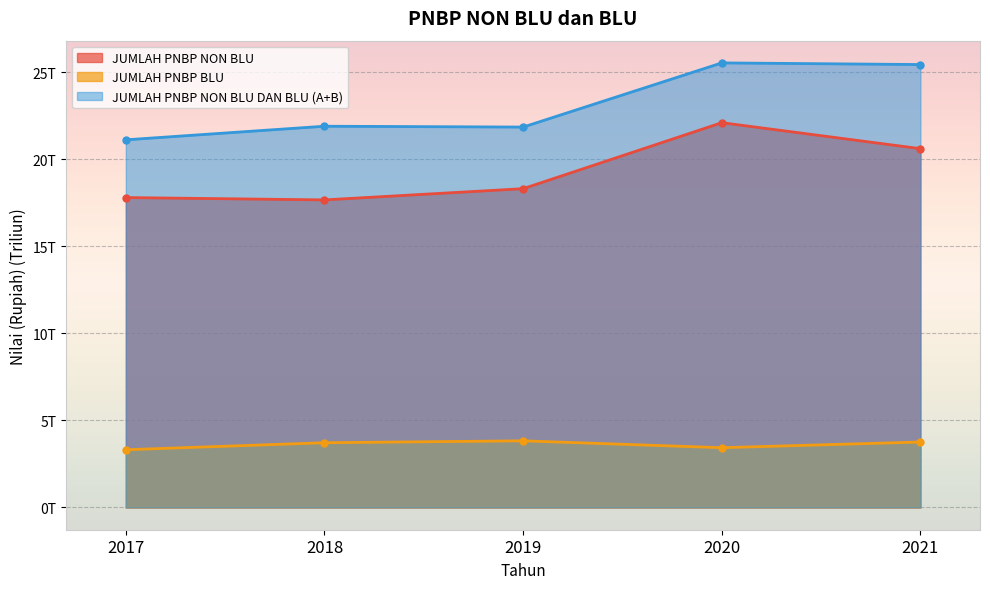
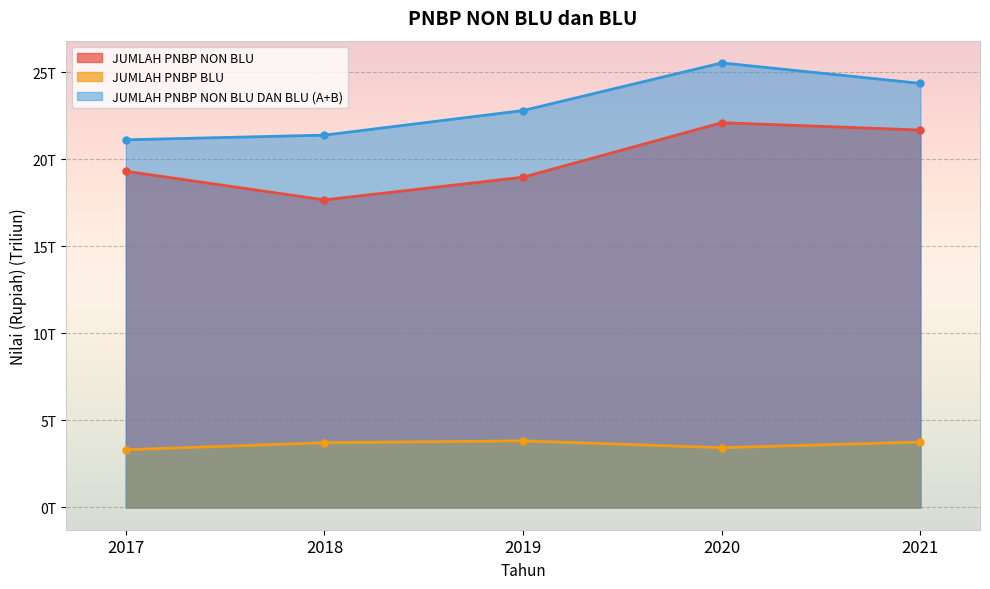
  {
    "JUMLAH PNBP NON BLU": {
-     "2017": "17.8T",
+     "2017": "19.3T",
      "2018": "17.7T",
-     "2019": "18.3T",
+     "2019": "19.0T",
      "2020": "22.1T",
-     "2021": "20.6T"
+     "2021": "21.7T"
    },
    "JUMLAH PNBP BLU": {
      "2017": "3.3T",
      "2018": "3.7T",
      "2019": "3.8T",
      "2020": "3.4T",
      "2021": "3.8T"
    },
    "JUMLAH PNBP NON BLU DAN BLU (A+B)": {
      "2017": "21.1T",
-     "2018": "21.9T",
-     "2019": "21.9T",
+     "2018": "21.4T",
+     "2019": "22.8T",
      "2020": "25.5T",
-     "2021": "25.4T"
+     "2021": "24.4T"
    }
  }
